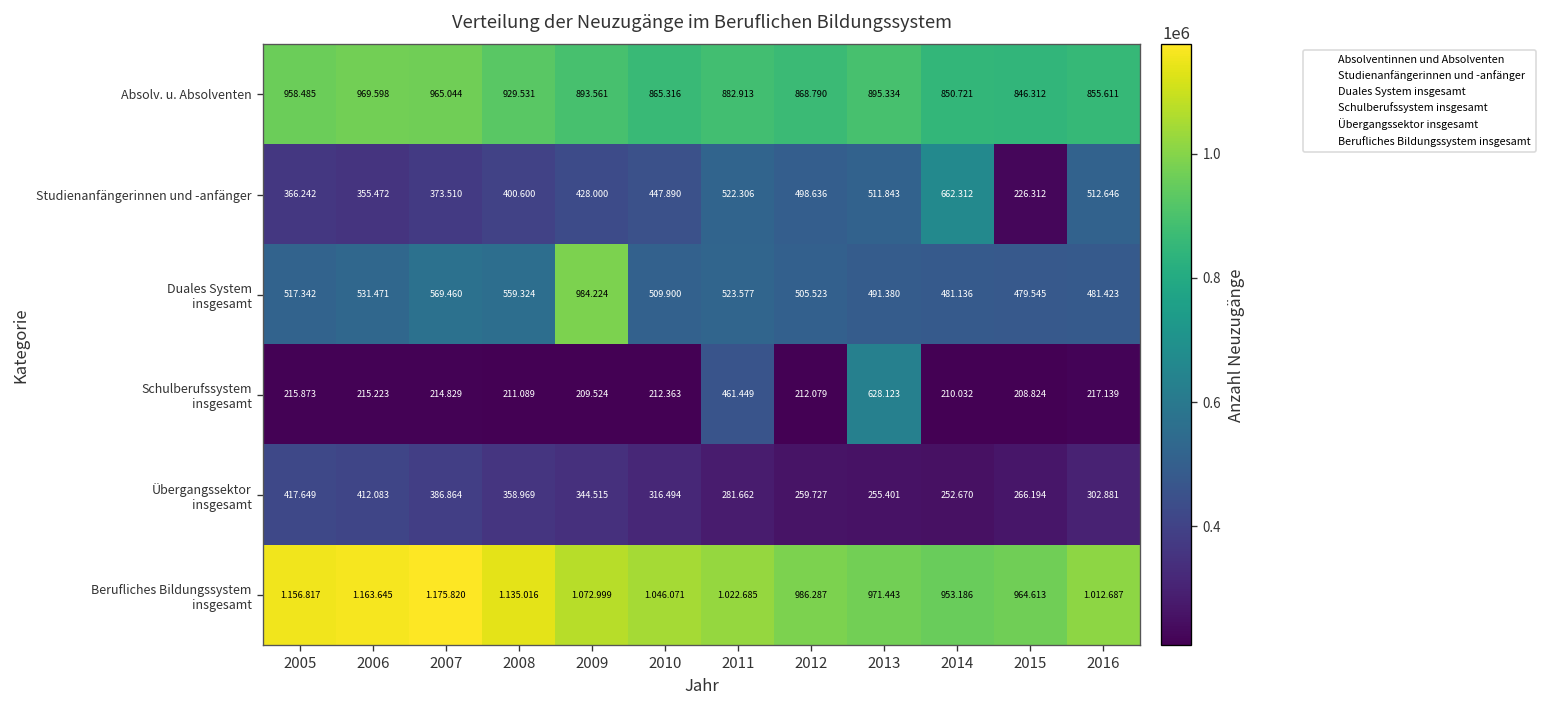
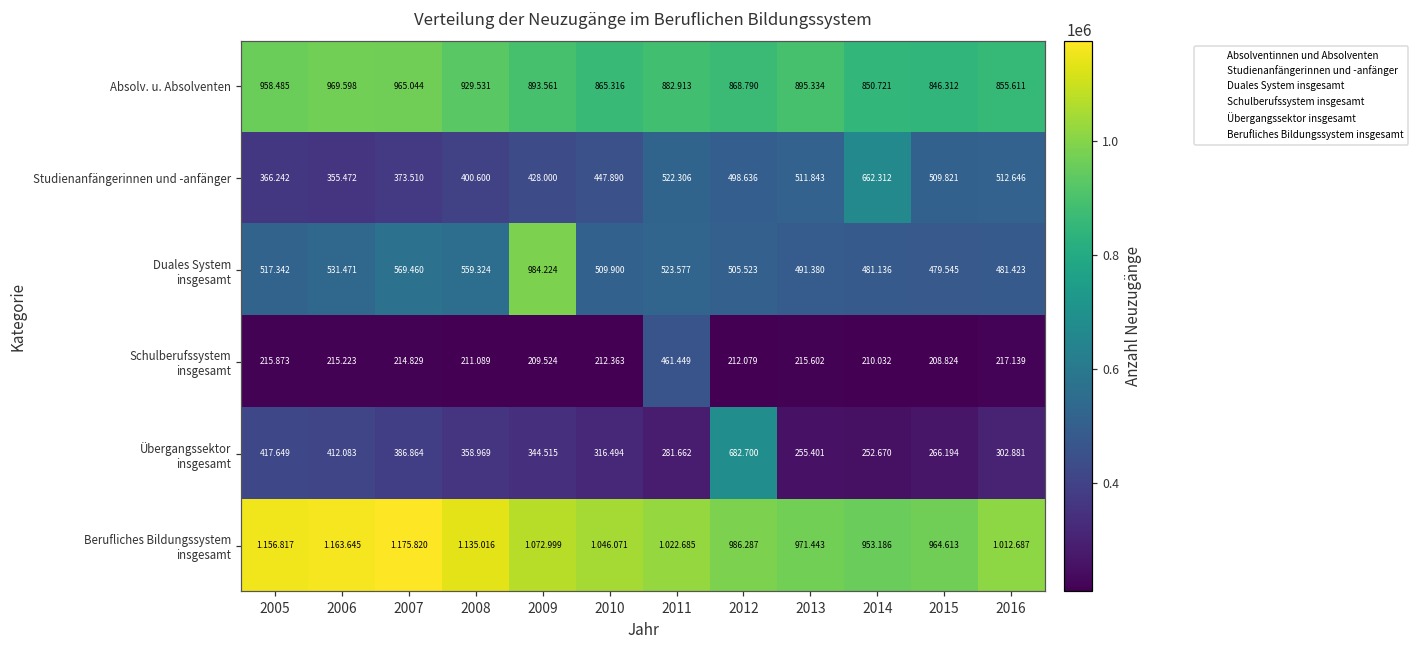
  {
    "Absolv. u. Absolventen": {
      "2005": 958.485,
      "2006": 969.598,
      "2007": 965.044,
      "2008": 929.531,
      "2009": 893.561,
      "2010": 865.316,
      "2011": 882.913,
      "2012": 868.790,
      "2013": 895.334,
      "2014": 850.721,
      "2015": 846.312,
      "2016": 855.611
    },
    "Studienanfängerinnen und -anfänger": {
      "2005": 366.242,
      "2006": 355.472,
      "2007": 373.510,
      "2008": 400.600,
      "2009": 428.000,
      "2010": 447.890,
      "2011": 522.306,
      "2012": 498.636,
      "2013": 511.843,
      "2014": 662.312,
-     "2015": 226.312,
+     "2015": 509.821,
      "2016": 512.646
    },
    "Duales System insgesamt": {
      "2005": 517.342,
      "2006": 531.471,
      "2007": 569.460,
      "2008": 559.324,
      "2009": 984.224,
      "2010": 509.900,
      "2011": 523.577,
      "2012": 505.523,
      "2013": 491.380,
      "2014": 481.136,
      "2015": 479.545,
      "2016": 481.423
    },
    "Schulberufssystem insgesamt": {
      "2005": 215.873,
      "2006": 215.223,
      "2007": 214.829,
      "2008": 211.089,
      "2009": 209.524,
      "2010": 212.363,
      "2011": 461.449,
      "2012": 212.079,
-     "2013": 628.123,
+     "2013": 215.602,
      "2014": 210.032,
      "2015": 208.824,
      "2016": 217.139
    },
    "Übergangssektor insgesamt": {
      "2005": 417.649,
      "2006": 412.083,
      "2007": 386.864,
      "2008": 358.969,
      "2009": 344.515,
      "2010": 316.494,
      "2011": 281.662,
-     "2012": 259.727,
+     "2012": 682.700,
      "2013": 255.401,
      "2014": 252.670,
      "2015": 266.194,
      "2016": 302.881
    },
    "Berufliches Bildungssystem insgesamt": {
      "2012": 986.287,
      "2013": 971.443,
      "2014": 953.186,
      "2015": 964.613
    }
  }
